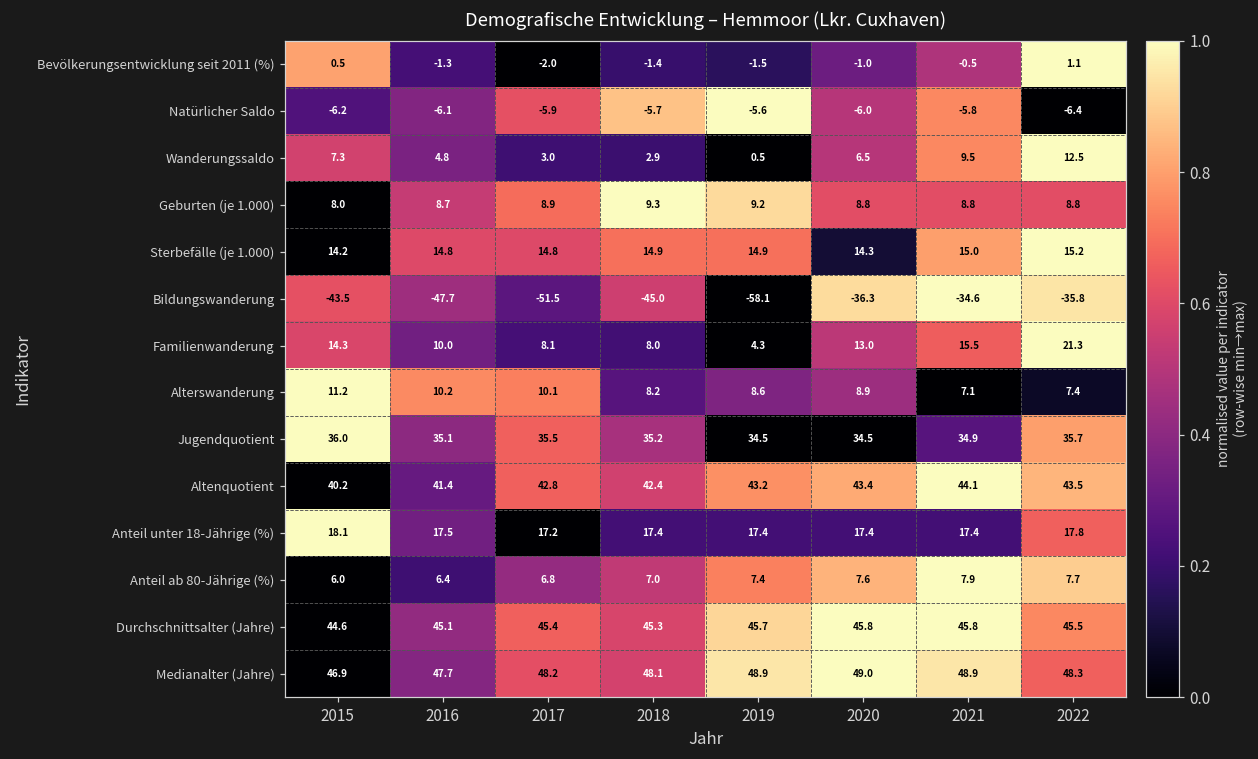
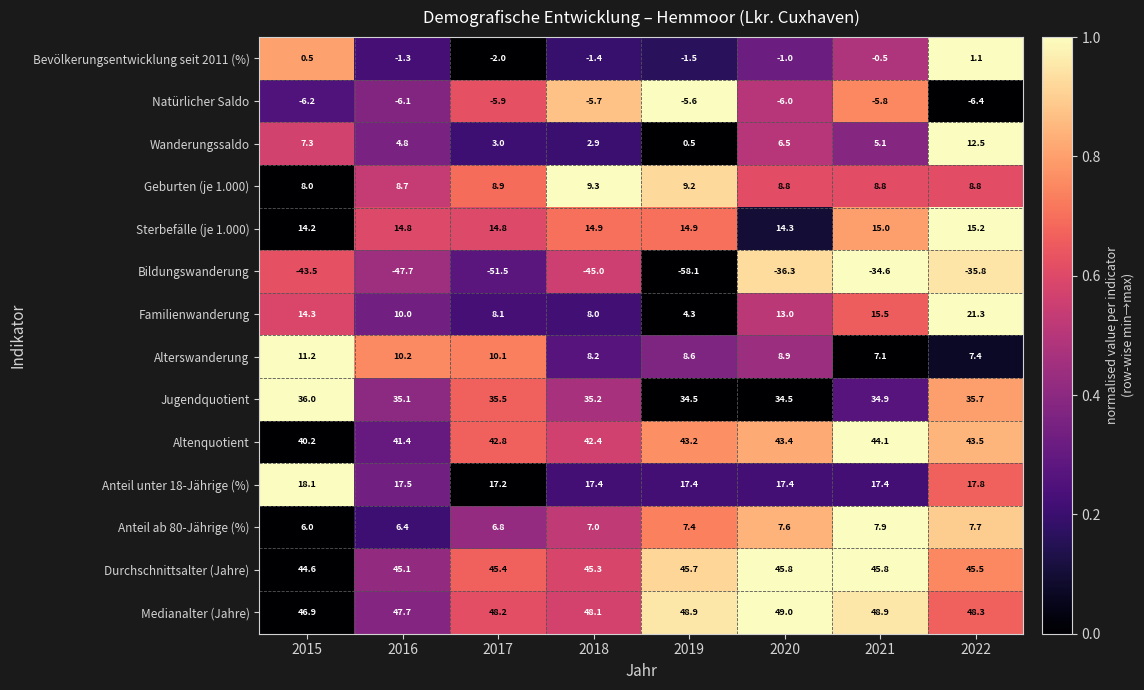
  {
    "Bevölkerungsentwicklung seit 2011 (%)": {
      "2015": 0.5,
      "2016": -1.3,
      "2017": -2.0,
      "2018": -1.4,
      "2019": -1.5,
      "2020": -1.0,
      "2021": -0.5,
      "2022": 1.1
    },
    "Natürlicher Saldo": {
      "2015": -6.2,
      "2016": -6.1,
      "2017": -5.9,
      "2018": -5.7,
      "2019": -5.6,
      "2020": -6.0,
      "2021": -5.8,
      "2022": -6.4
    },
    "Wanderungssaldo": {
      "2015": 7.3,
      "2016": 4.8,
      "2017": 3.0,
      "2018": 2.9,
      "2019": 0.5,
      "2020": 6.5,
-     "2021": 9.5,
+     "2021": 5.1,
      "2022": 12.5
    },
    "Geburten (je 1.000)": {
      "2015": 8.0,
      "2016": 8.7,
      "2017": 8.9,
      "2018": 9.3,
      "2019": 9.2,
      "2020": 8.8,
      "2021": 8.8,
      "2022": 8.8
    },
    "Sterbefälle (je 1.000)": {
      "2015": 14.2,
      "2016": 14.8,
      "2017": 14.8,
      "2018": 14.9,
      "2019": 14.9,
      "2020": 14.3,
      "2021": 15.0,
      "2022": 15.2
    },
    "Bildungswanderung": {
      "2015": -43.5,
      "2016": -47.7,
      "2017": -51.5,
      "2018": -45.0,
      "2019": -58.1,
      "2020": -36.3,
      "2021": -34.6,
      "2022": -35.8
    },
    "Familienwanderung": {
      "2015": 14.3,
      "2016": 10.0,
      "2017": 8.1,
      "2018": 8.0,
      "2019": 4.3,
      "2020": 13.0,
      "2021": 15.5,
      "2022": 21.3
    },
    "Alterswanderung": {
      "2015": 11.2,
      "2016": 10.2,
      "2017": 10.1,
      "2018": 8.2,
      "2019": 8.6,
      "2020": 8.9,
      "2021": 7.1,
      "2022": 7.4
    },
    "Jugendquotient": {
      "2015": 36.0,
      "2016": 35.1,
      "2017": 35.5,
      "2018": 35.2,
      "2019": 34.5,
      "2020": 34.5,
      "2021": 34.9,
      "2022": 35.7
    },
    "Altenquotient": {
      "2015": 40.2,
      "2016": 41.4,
      "2017": 42.8,
      "2018": 42.4,
      "2019": 43.2,
      "2020": 43.4,
      "2021": 44.1,
      "2022": 43.5
    },
    "Anteil unter 18-Jährige (%)": {
      "2015": 18.1,
      "2016": 17.5,
      "2017": 17.2,
      "2018": 17.4,
      "2019": 17.4,
      "2020": 17.4,
      "2021": 17.4,
      "2022": 17.8
    },
    "Anteil ab 80-Jährige (%)": {
      "2015": 6.0,
      "2016": 6.4,
      "2017": 6.8,
      "2018": 7.0,
      "2019": 7.4,
      "2020": 7.6,
      "2021": 7.9,
      "2022": 7.7
    },
    "Durchschnittsalter (Jahre)": {
      "2015": 44.6,
      "2016": 45.1,
      "2017": 45.4,
      "2018": 45.3,
      "2019": 45.7,
      "2020": 45.8,
      "2021": 45.8,
      "2022": 45.5
    },
    "Medianalter (Jahre)": {
      "2015": 46.9,
      "2016": 47.7,
      "2017": 48.2,
      "2018": 48.1,
      "2019": 48.9,
      "2020": 49.0,
      "2021": 48.9,
      "2022": 48.3
    }
  }
